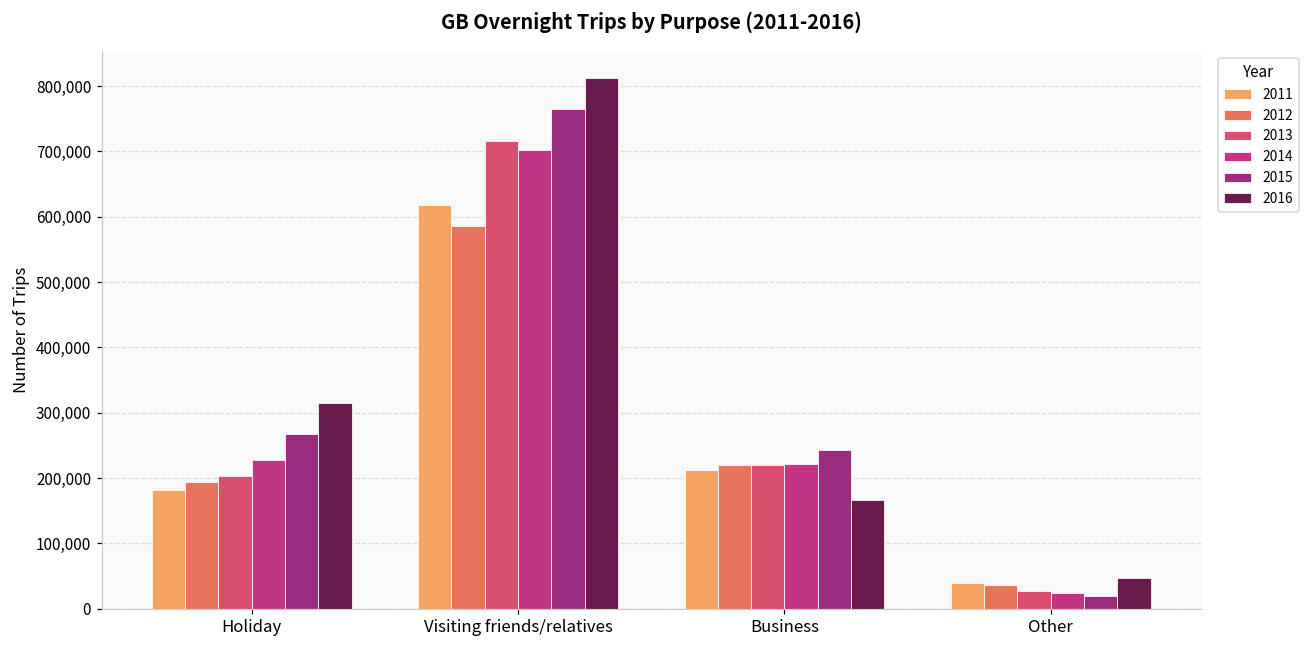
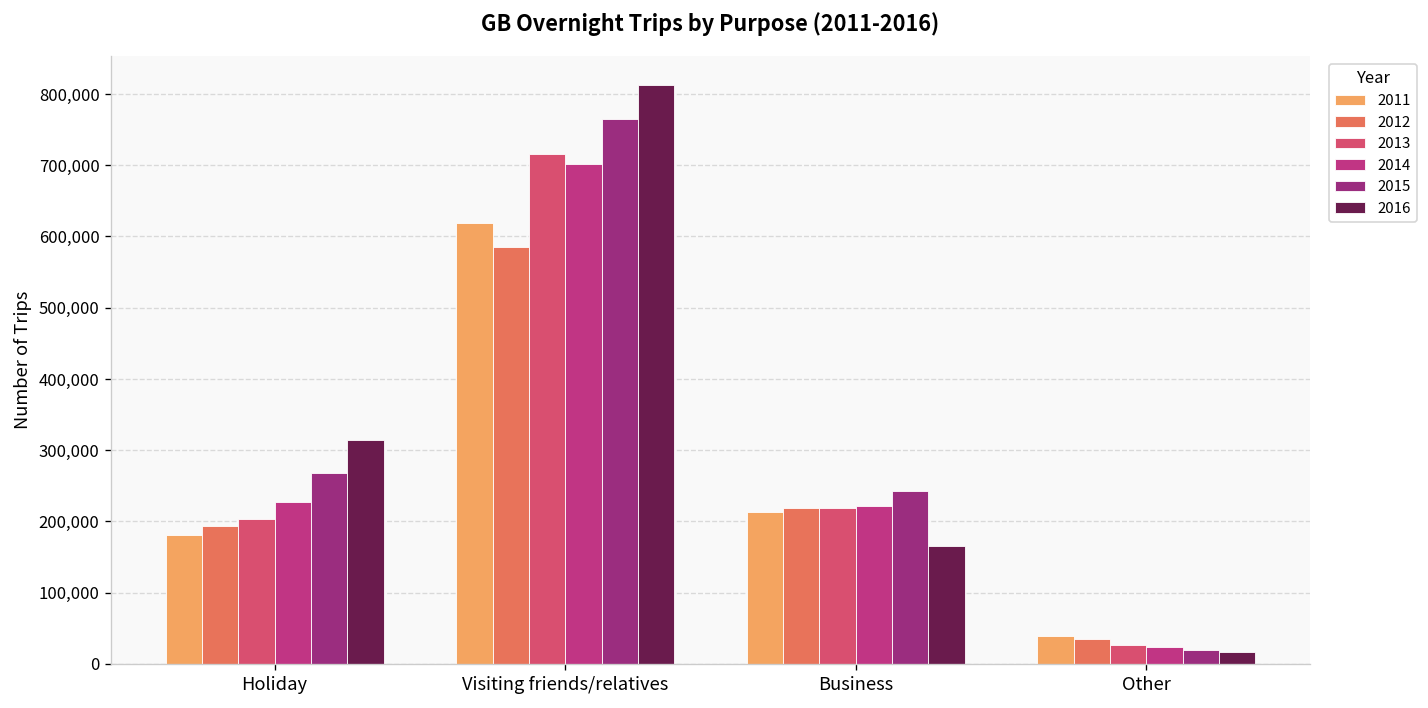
  {
    "2016": {
      "Holiday": "310,000",
      "Visiting friends/relatives": "810,000",
      "Business": "170,000",
-     "Other": "50,000"
+     "Other": "20,000"
    }
  }
